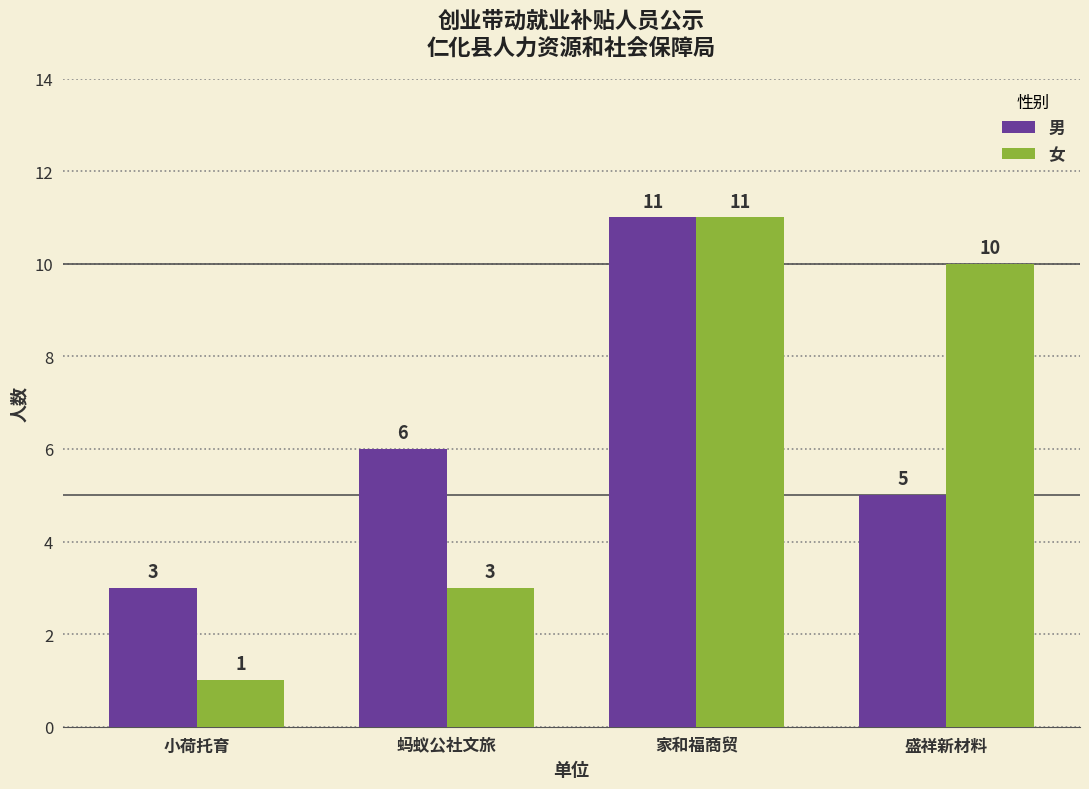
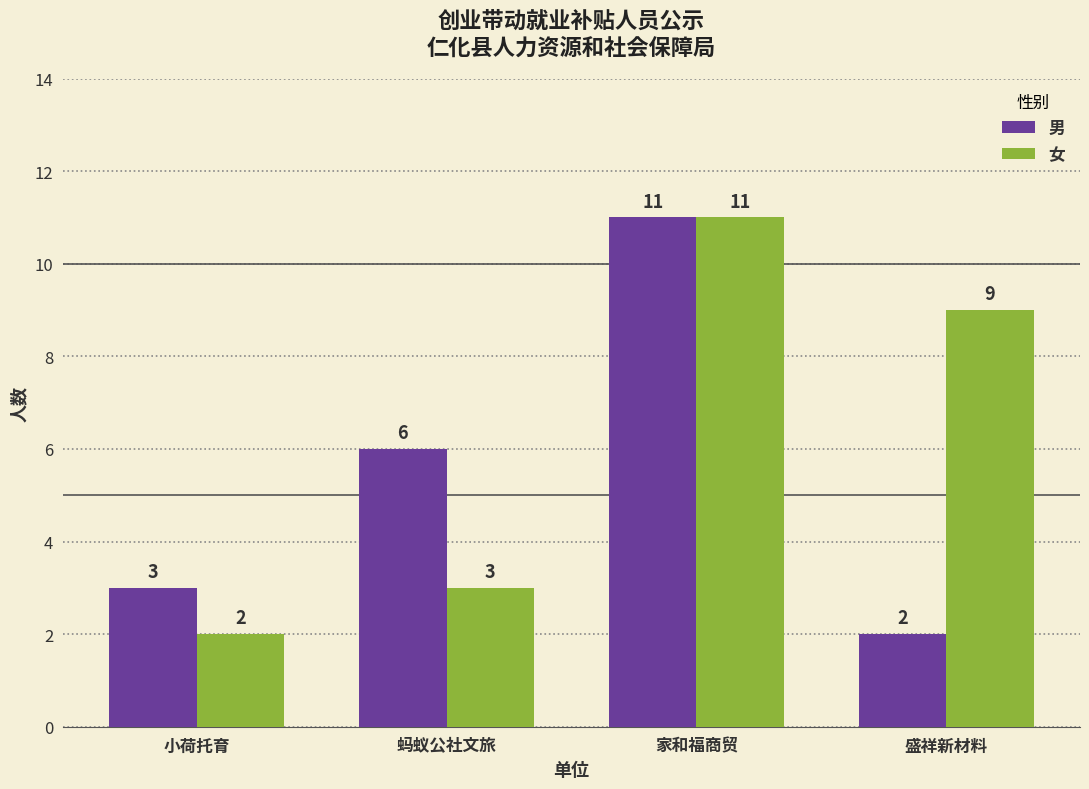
  {
    "男": {
      "小荷托育": 3,
      "蚂蚁公社文旅": 6,
      "家和福商贸": 11,
-     "盛祥新材料": 5
+     "盛祥新材料": 2
    },
    "女": {
-     "小荷托育": 1,
+     "小荷托育": 2,
      "蚂蚁公社文旅": 3,
      "家和福商贸": 11,
-     "盛祥新材料": 10
+     "盛祥新材料": 9
    }
  }
